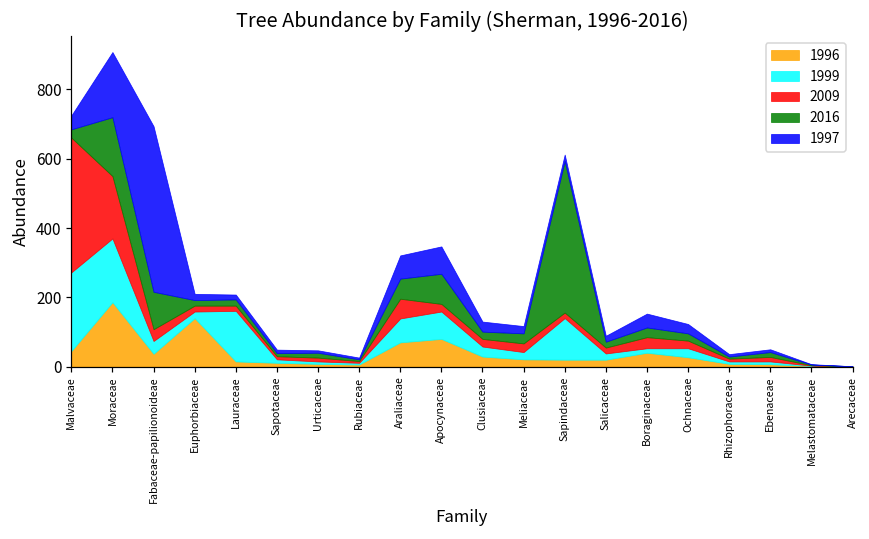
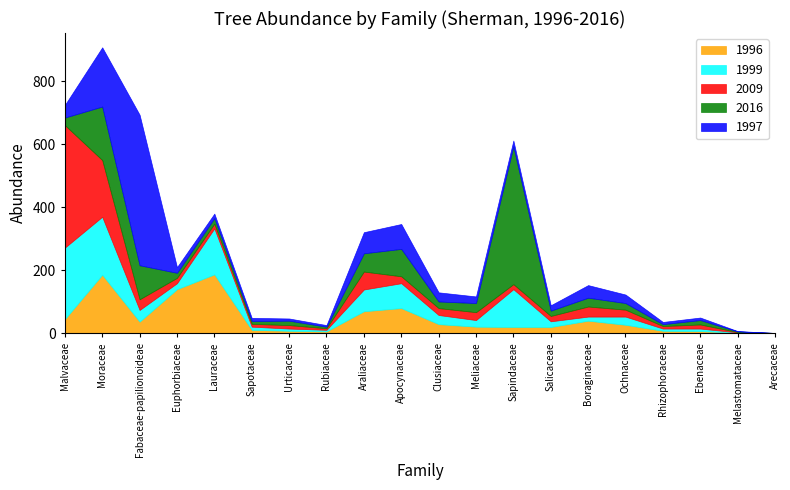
  {
    "1996": {
      "Malvaceae": 50,
      "Moraceae": 190,
      "Fabaceae-papilionoideae": 40,
      "Euphorbiaceae": 140,
-     "Lauraceae": 20,
+     "Lauraceae": 190,
      "Sapotaceae": 10,
      "Araliaceae": 70,
      "Apocynaceae": 80,
      "Clusiaceae": 30,
      "Meliaceae": 20,
      "Sapindaceae": 20,
      "Salicaceae": 20,
      "Boraginaceae": 40,
      "Ochnaceae": 30
    },
    "1999": {
      "Malvaceae": 230,
      "Moraceae": 180,
      "Fabaceae-papilionoideae": 40,
      "Euphorbiaceae": 20,
      "Lauraceae": 150,
      "Sapotaceae": 10,
      "Araliaceae": 70,
      "Apocynaceae": 80,
      "Clusiaceae": 30,
      "Meliaceae": 20,
      "Sapindaceae": 120,
      "Salicaceae": 20,
      "Boraginaceae": 10,
      "Ochnaceae": 30
    },
    "2009": {
      "Malvaceae": 390,
      "Moraceae": 180,
      "Fabaceae-papilionoideae": 30,
      "Euphorbiaceae": 20,
      "Lauraceae": 20,
      "Sapotaceae": 10,
      "Urticaceae": 10,
      "Araliaceae": 60,
      "Apocynaceae": 20,
      "Clusiaceae": 20,
      "Meliaceae": 30,
      "Sapindaceae": 20,
      "Salicaceae": 20,
      "Boraginaceae": 30,
      "Ochnaceae": 20,
      "Ebenaceae": 10
    },
    "2016": {
      "Malvaceae": 20,
      "Moraceae": 170,
      "Fabaceae-papilionoideae": 110,
      "Euphorbiaceae": 20,
      "Lauraceae": 20,
      "Sapotaceae": 10,
      "Araliaceae": 60,
      "Apocynaceae": 90,
      "Clusiaceae": 20,
      "Meliaceae": 30,
      "Sapindaceae": 440,
      "Salicaceae": 20,
      "Boraginaceae": 30,
      "Ochnaceae": 20,
      "Ebenaceae": 10
    },
    "1997": {
      "Malvaceae": 40,
      "Moraceae": 190,
      "Fabaceae-papilionoideae": 480,
      "Euphorbiaceae": 20,
      "Lauraceae": 10,
      "Sapotaceae": 10,
      "Araliaceae": 70,
      "Apocynaceae": 80,
      "Clusiaceae": 30,
      "Meliaceae": 20,
      "Sapindaceae": 20,
      "Salicaceae": 20,
      "Boraginaceae": 40,
      "Ochnaceae": 30,
      "Ebenaceae": 10
    }
  }
